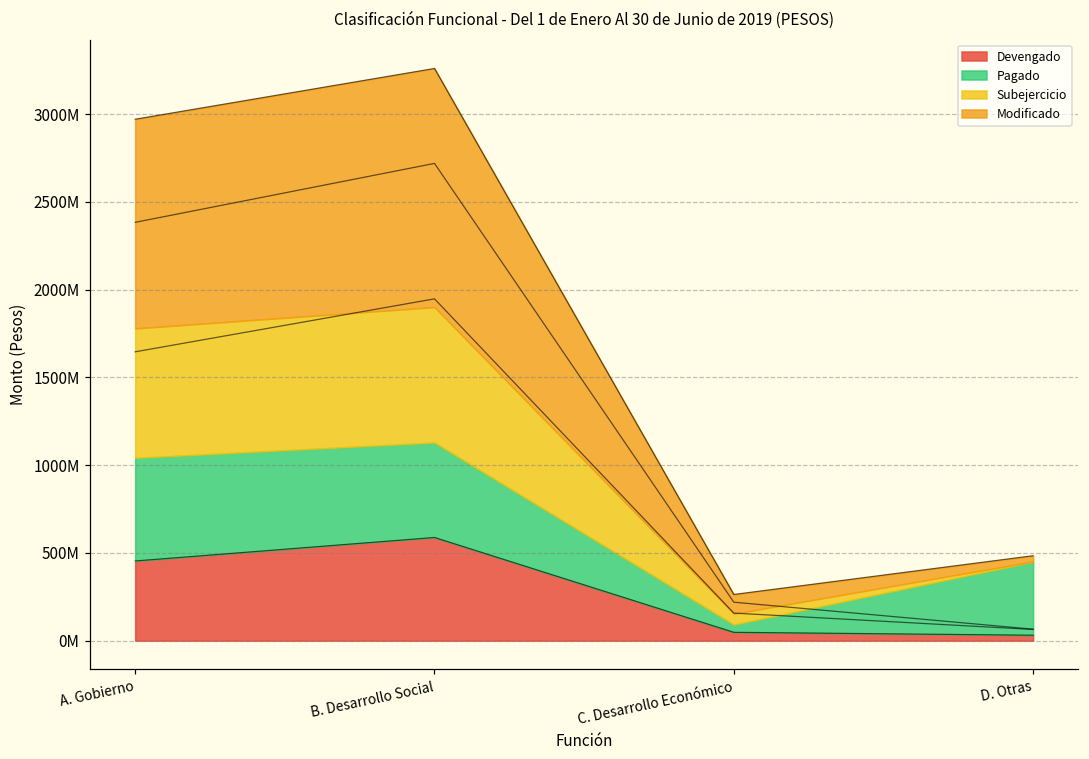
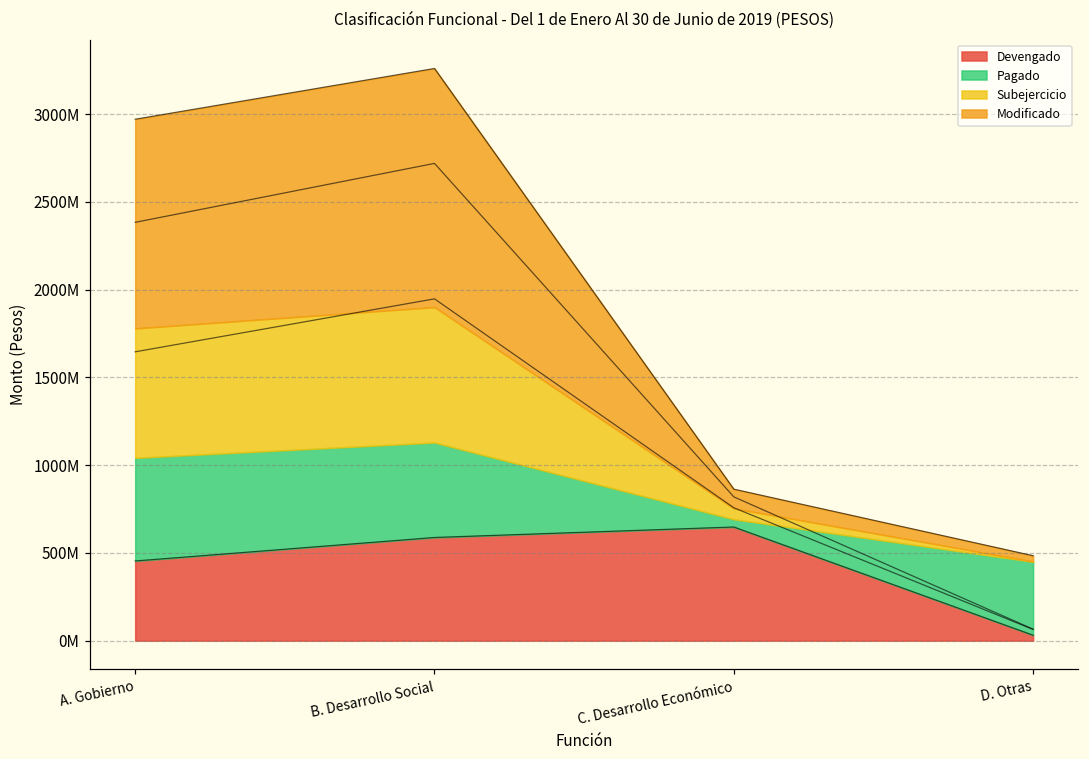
  {
    "Devengado": {
      "A. Gobierno": 450000000,
      "B. Desarrollo Social": 590000000,
-     "C. Desarrollo Económico": 50000000,
+     "C. Desarrollo Económico": 650000000,
      "D. Otras": 30000000
    },
    "Pagado": {
      "A. Gobierno": 590000000,
      "B. Desarrollo Social": 540000000,
      "C. Desarrollo Económico": 40000000
    }
  }
